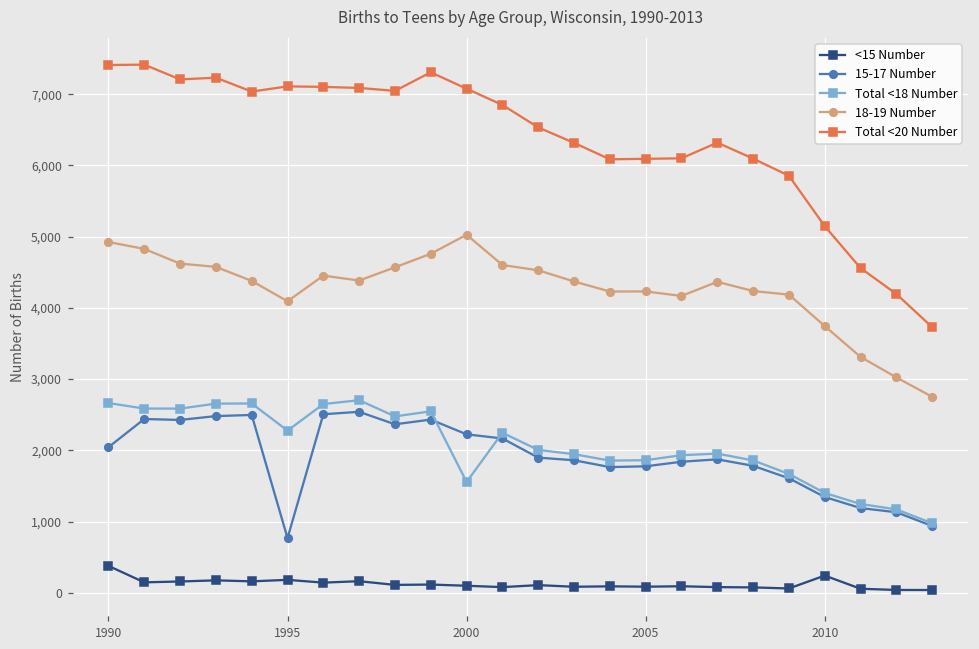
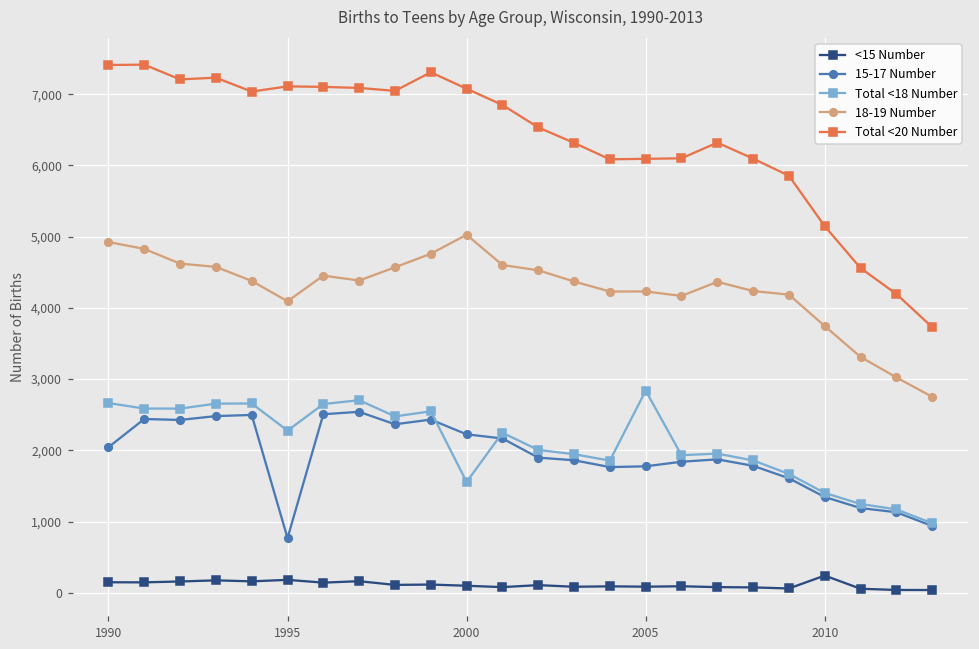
  {
    "<15 Number": {
-     "1990": "400",
+     "1990": "100",
      "1995": "200",
      "2000": "100",
      "2005": "100",
      "2010": "200"
    },
    "15-17 Number": {
      "1990": "2,000",
      "1995": "800",
      "2000": "2,200",
      "2005": "1,800",
      "2010": "1,300"
    },
    "Total <18 Number": {
      "1990": "2,700",
      "1995": "2,300",
      "2000": "1,600",
-     "2005": "1,900",
+     "2005": "2,800",
      "2010": "1,400"
    },
    "18-19 Number": {
      "1990": "4,900",
      "1995": "4,100",
      "2000": "5,000",
      "2005": "4,200",
      "2010": "3,700"
    },
    "Total <20 Number": {
      "1990": "7,400",
      "1995": "7,100",
      "2000": "7,100",
      "2005": "6,100",
      "2010": "5,100"
    }
  }
